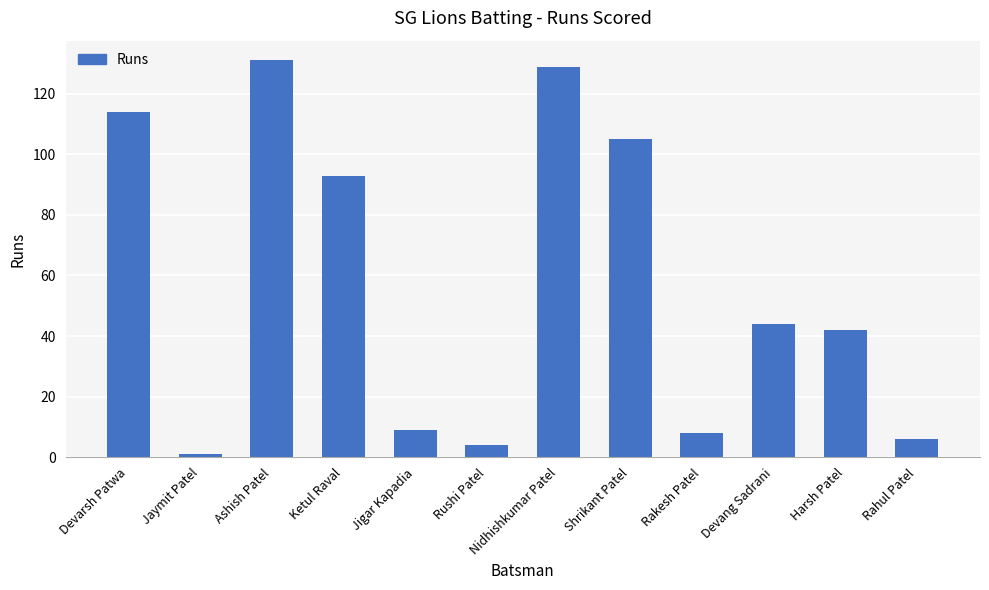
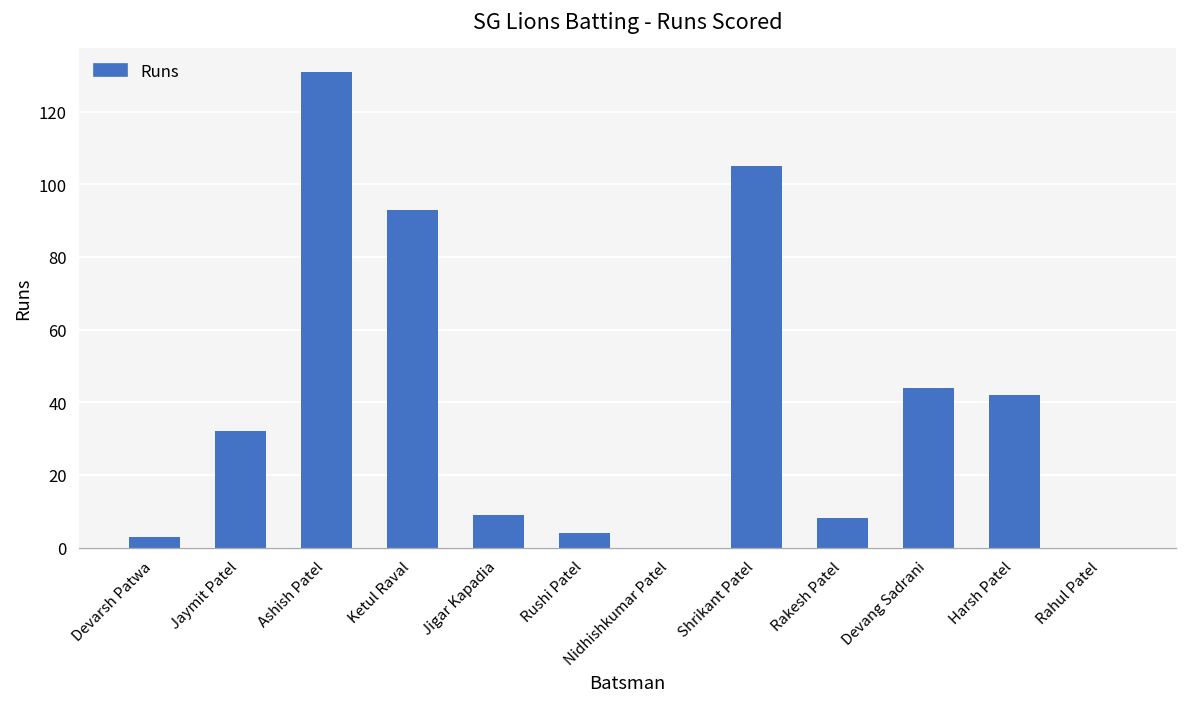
  {
-   "Devarsh Patwa": 114,
-   "Jaymit Patel": 1,
+   "Devarsh Patwa": 3,
+   "Jaymit Patel": 32,
    "Ashish Patel": 131,
    "Ketul Raval": 93,
    "Jigar Kapadia": 9,
    "Rushi Patel": 4,
-   "Nidhishkumar Patel": 129,
+   "Nidhishkumar Patel": 0,
    "Shrikant Patel": 105,
    "Rakesh Patel": 8,
    "Devang Sadrani": 44,
    "Harsh Patel": 42,
-   "Rahul Patel": 6
+   "Rahul Patel": 0
  }
